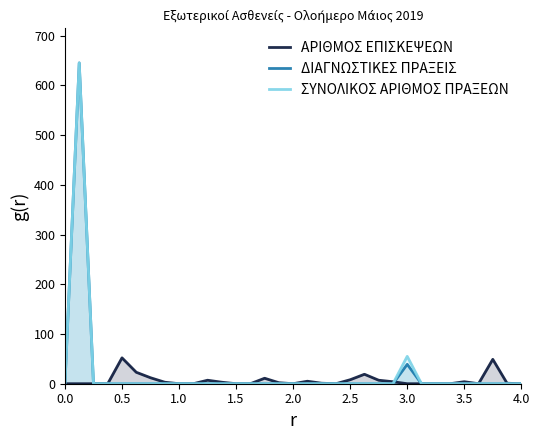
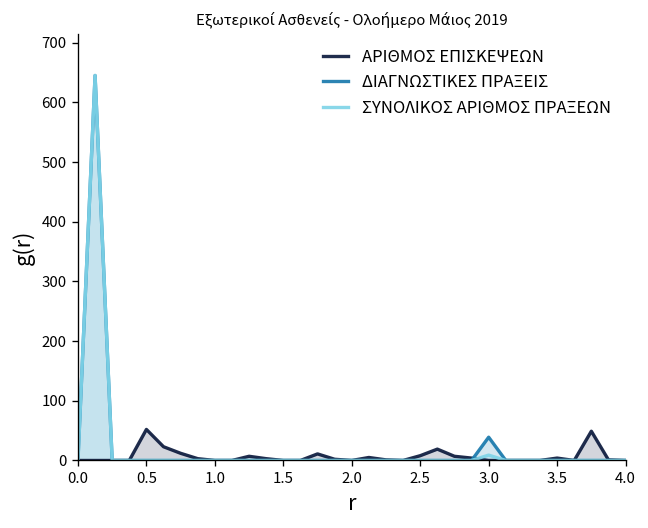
  {
    "ΑΡΙΘΜΟΣ ΕΠΙΣΚΕΨΕΩΝ": {
      "0.5": 50,
      "2.5": 10,
      "3.0": 0
    },
    "ΔΙΑΓΝΩΣΤΙΚΕΣ ΠΡΑΞΕΙΣ": {
      "3.0": 40
    },
    "ΣΥΝΟΛΙΚΟΣ ΑΡΙΘΜΟΣ ΠΡΑΞΕΩΝ": {
-     "3.0": 60
+     "3.0": 10
    }
  }
